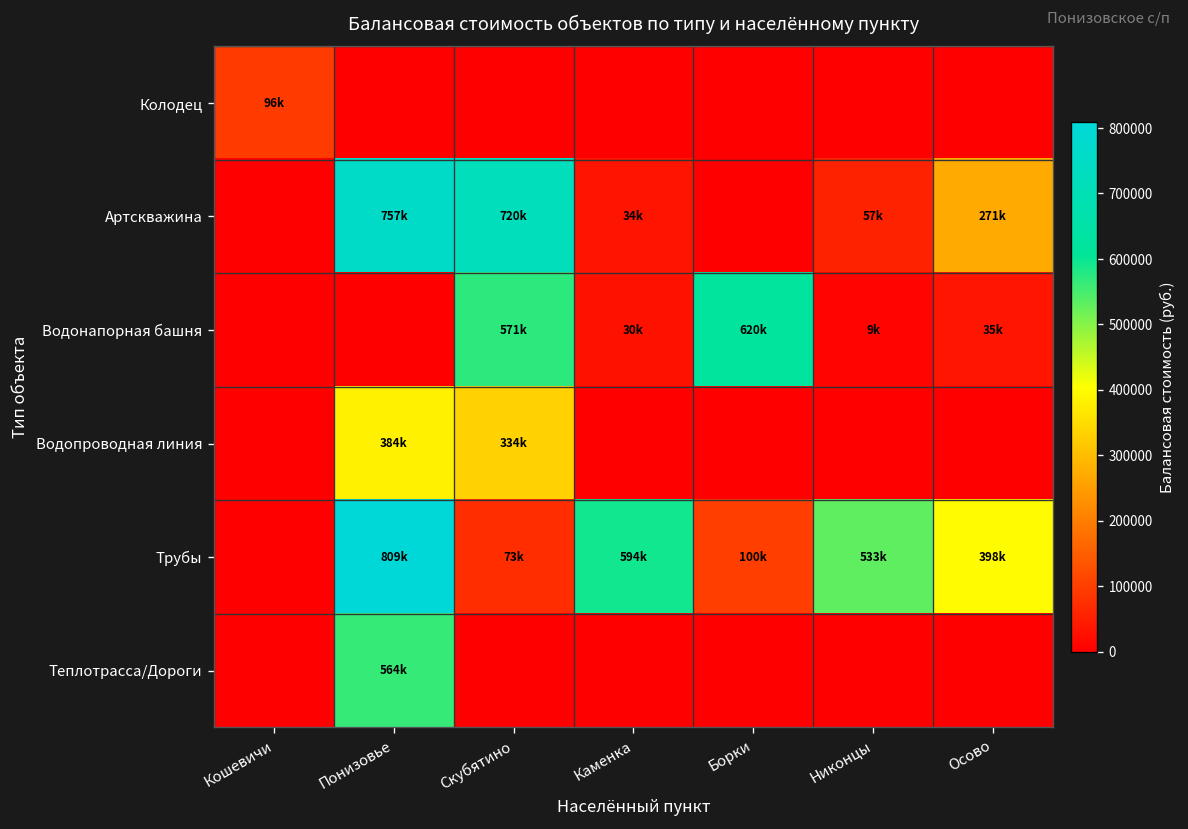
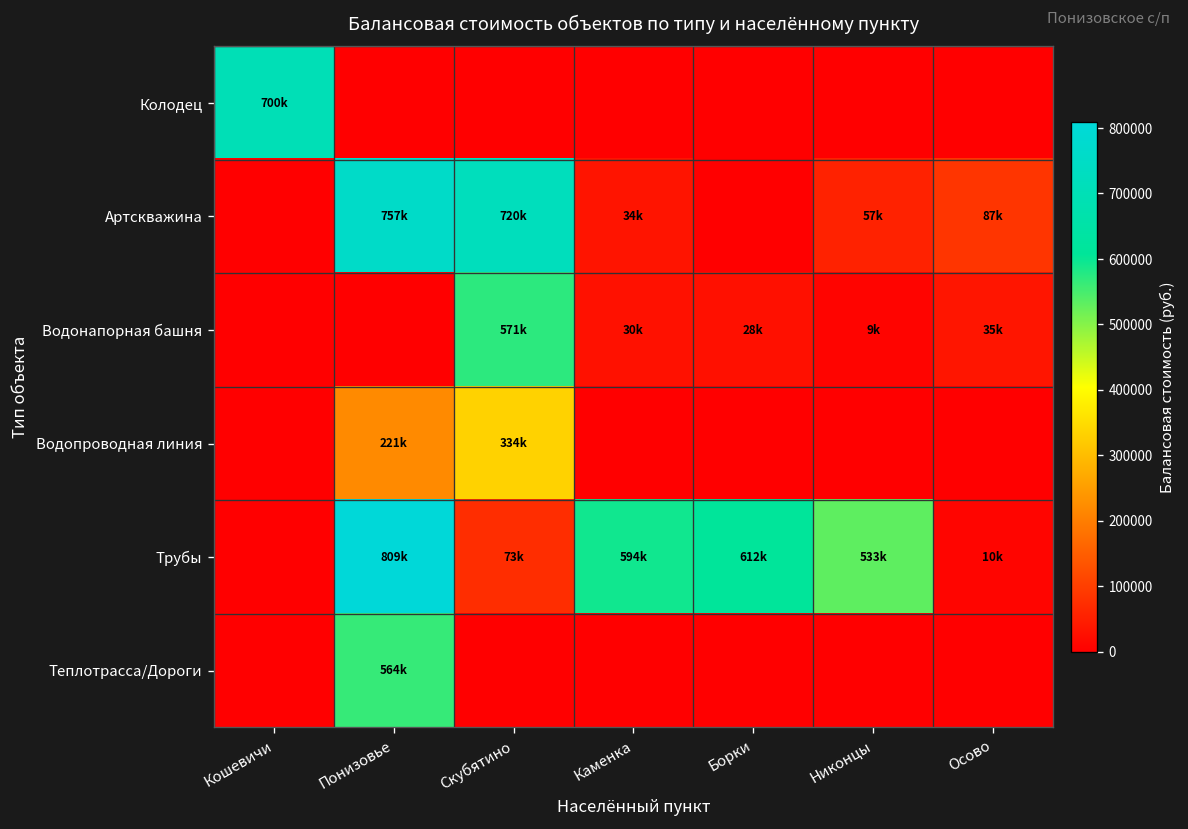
  {
    "Колодец": {
-     "Кошевичи": "96k"
+     "Кошевичи": "700k"
    },
    "Артскважина": {
      "Понизовье": "757k",
      "Скубятино": "720k",
      "Каменка": "34k",
      "Никонцы": "57k",
-     "Осово": "271k"
+     "Осово": "87k"
    },
    "Водонапорная башня": {
      "Скубятино": "571k",
      "Каменка": "30k",
-     "Борки": "620k",
+     "Борки": "28k",
      "Никонцы": "9k",
      "Осово": "35k"
    },
    "Водопроводная линия": {
-     "Понизовье": "384k",
+     "Понизовье": "221k",
      "Скубятино": "334k"
    },
    "Трубы": {
      "Понизовье": "809k",
      "Скубятино": "73k",
      "Каменка": "594k",
-     "Борки": "100k",
+     "Борки": "612k",
      "Никонцы": "533k",
-     "Осово": "398k"
+     "Осово": "10k"
    },
    "Теплотрасса/Дороги": {
      "Понизовье": "564k"
    }
  }
